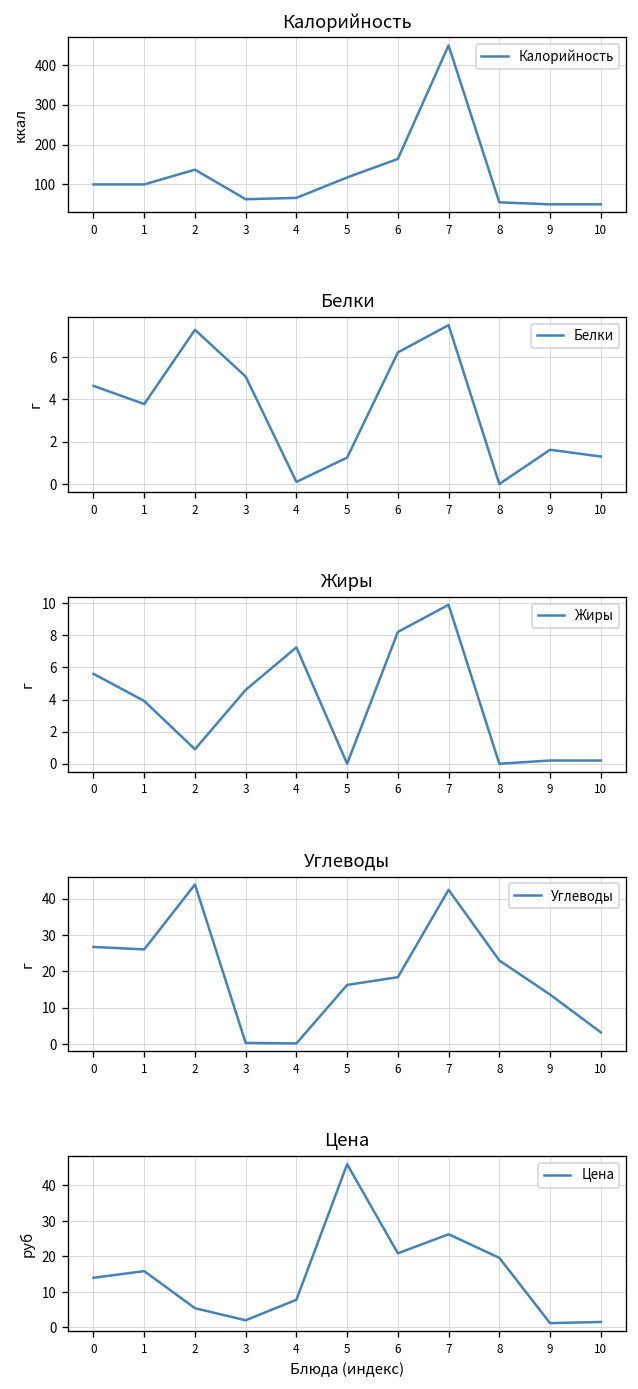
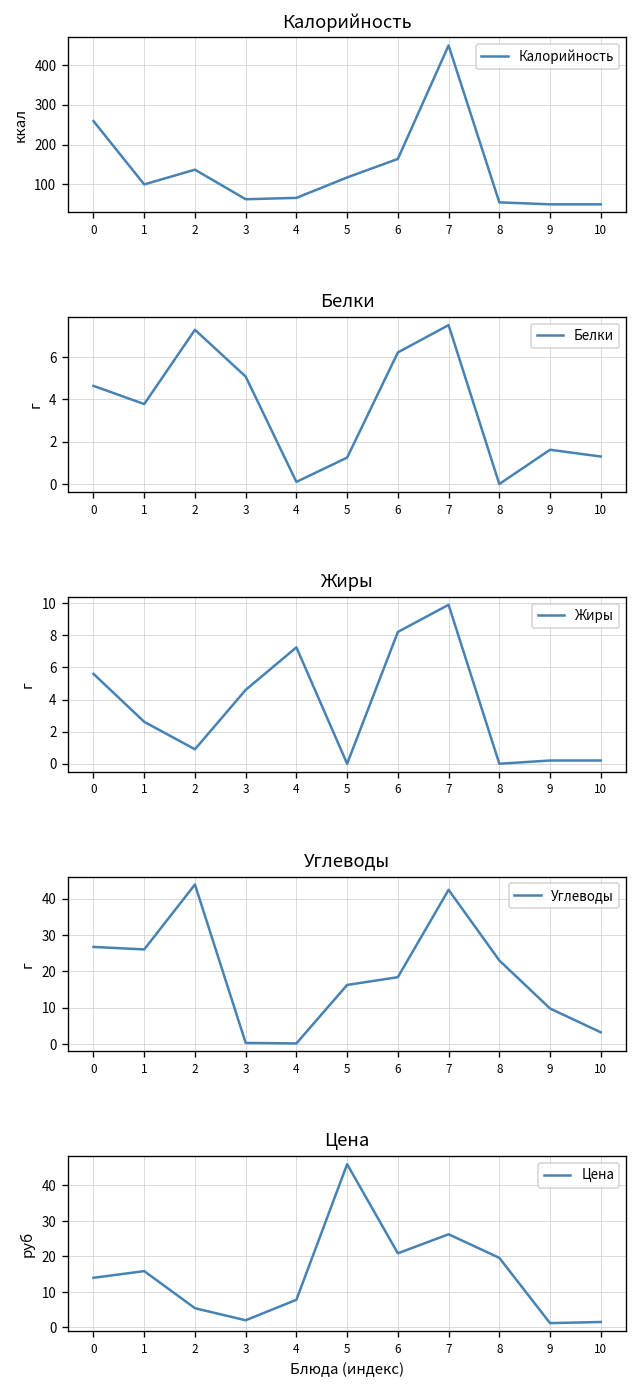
  {
    "Калорийность": {
-     "0": 100,
+     "0": 260,
      "1": 100,
      "2": 140,
      "3": 60,
      "4": 70,
      "5": 120,
      "6": 160,
      "7": 450,
      "8": 60,
      "9": 50,
      "10": 50
    },
    "Белки": {
      "0": 4.6,
      "1": 3.8,
      "2": 7.3,
      "3": 5.1,
      "4": 0.1,
      "5": 1.3,
      "6": 6.2,
      "7": 7.5,
      "8": 0.0,
      "9": 1.6,
      "10": 1.3
    },
    "Жиры": {
      "0": 5.6,
-     "1": 3.9,
+     "1": 2.6,
      "2": 0.9,
      "3": 4.6,
      "4": 7.3,
      "5": 0.0,
      "6": 8.2,
      "7": 9.9,
      "8": 0.0,
      "9": 0.2,
      "10": 0.2
    },
    "Углеводы": {
      "0": 27,
      "1": 26,
      "2": 44,
      "3": 0,
      "4": 0,
      "5": 16,
      "6": 18,
      "7": 42,
      "8": 23,
-     "9": 14,
+     "9": 10,
      "10": 3
    },
    "Цена": {
      "0": 14,
      "1": 16,
      "2": 5,
      "3": 2,
      "4": 8,
      "5": 46,
      "6": 21,
      "7": 26,
      "8": 20,
      "9": 1,
      "10": 2
    }
  }
